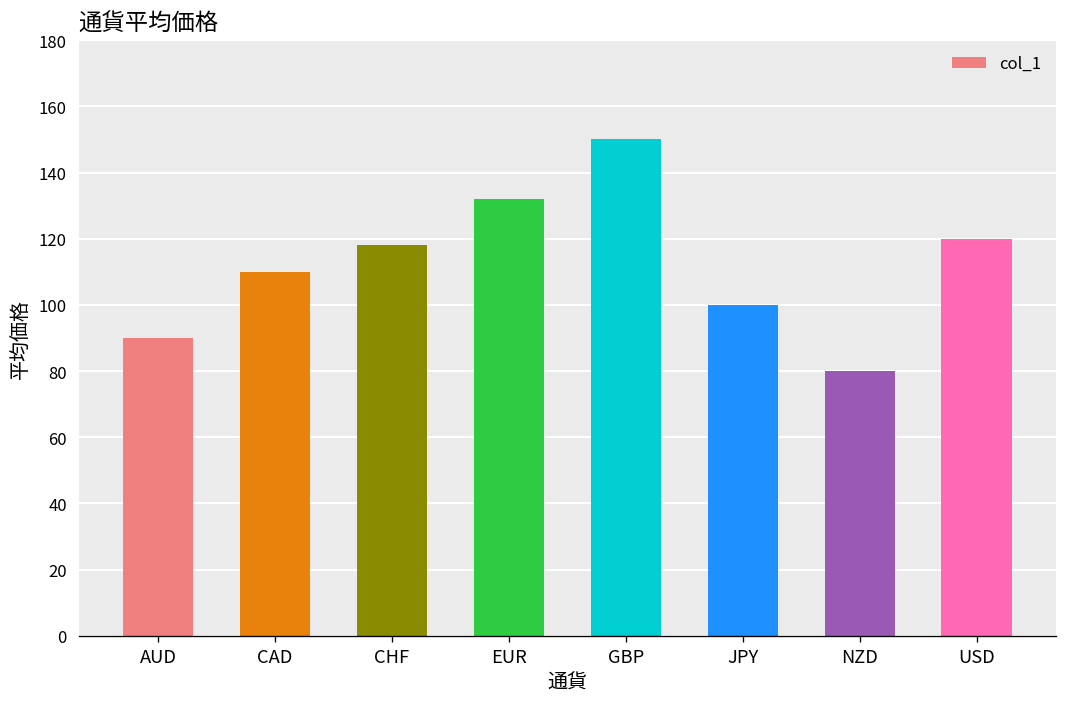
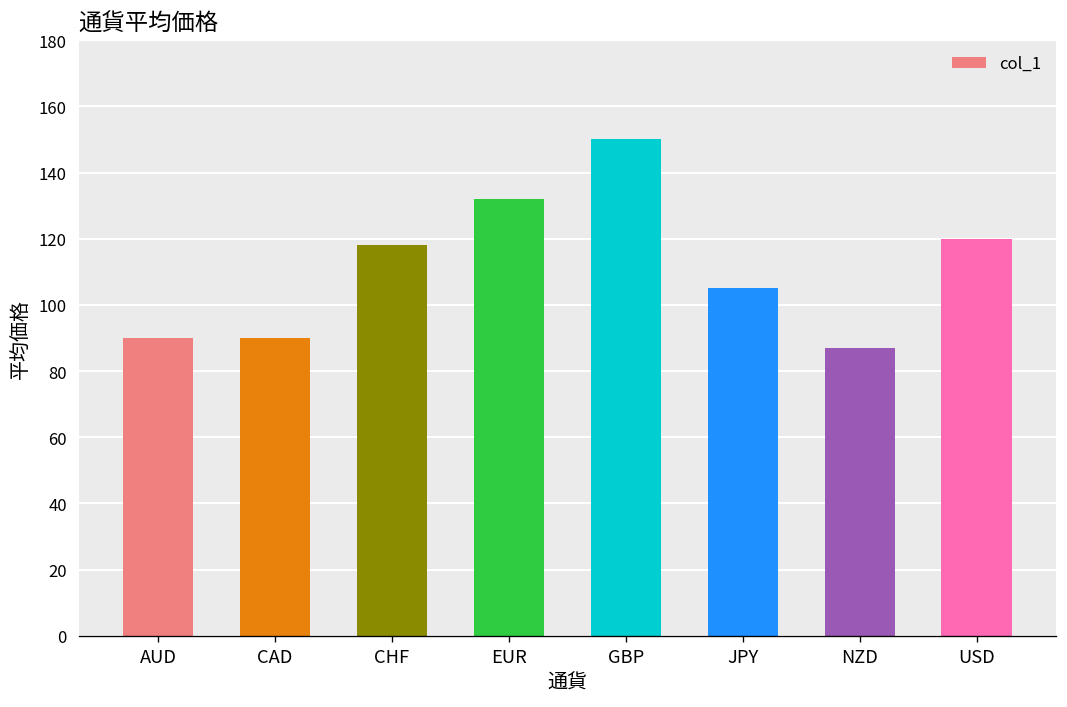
  {
    "AUD": 90,
-   "CAD": 110,
+   "CAD": 90,
    "CHF": 118,
    "EUR": 132,
    "GBP": 150,
-   "JPY": 100,
-   "NZD": 80,
+   "JPY": 105,
+   "NZD": 87,
    "USD": 120
  }
